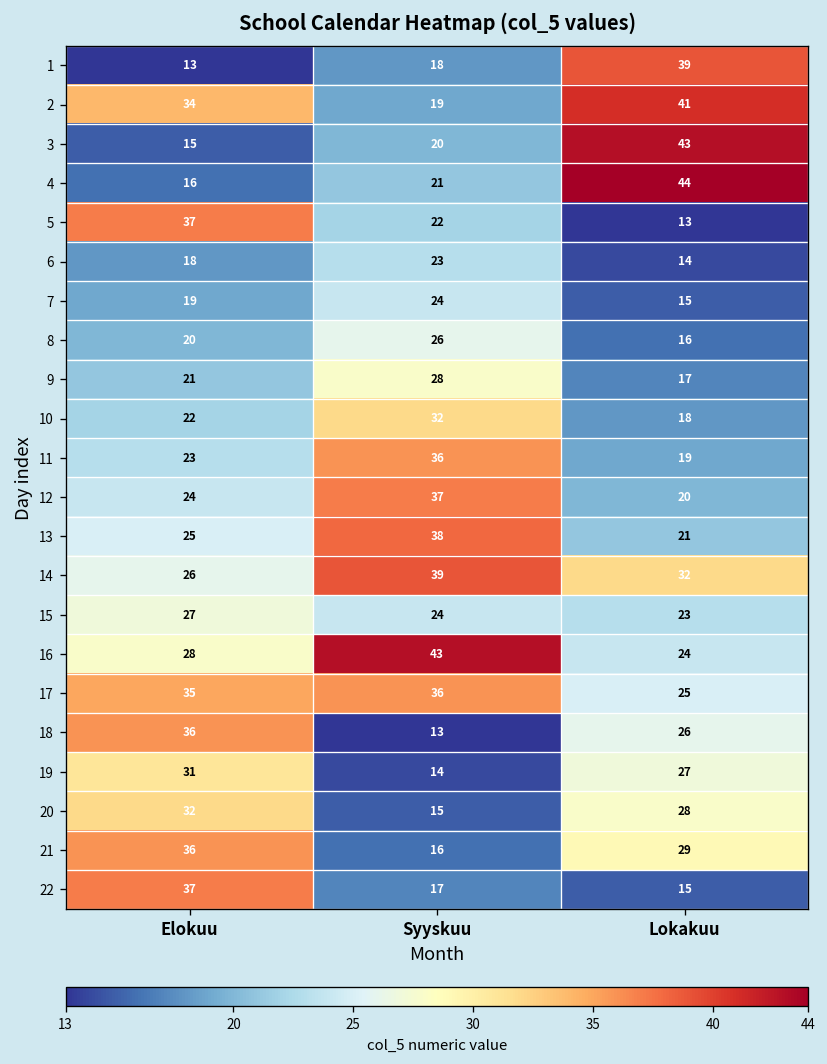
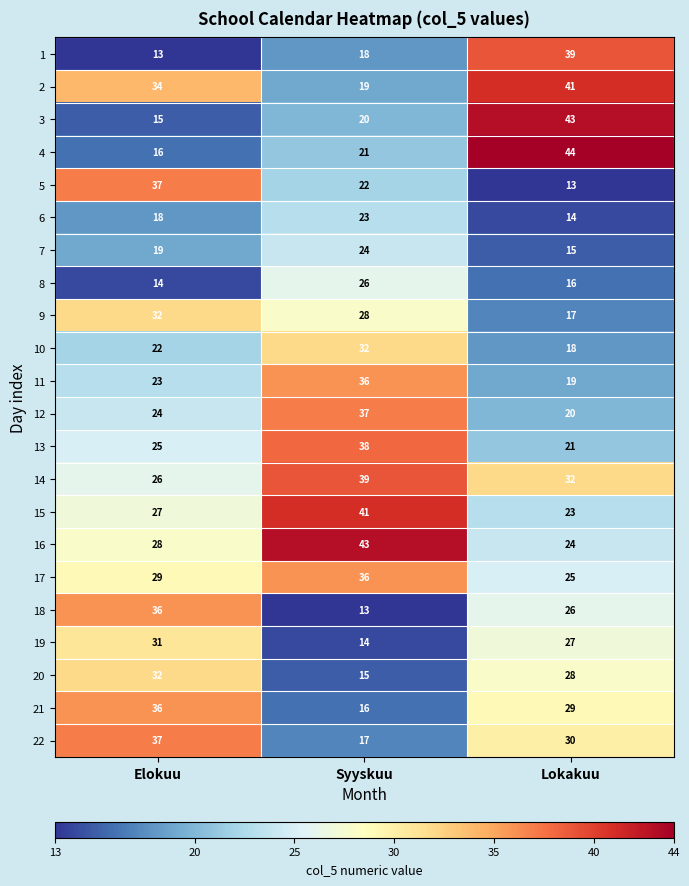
  {
    "1": {
      "Elokuu": 13,
      "Syyskuu": 18,
      "Lokakuu": 39
    },
    "2": {
      "Elokuu": 34,
      "Syyskuu": 19,
      "Lokakuu": 41
    },
    "3": {
      "Elokuu": 15,
      "Syyskuu": 20,
      "Lokakuu": 43
    },
    "4": {
      "Elokuu": 16,
      "Syyskuu": 21,
      "Lokakuu": 44
    },
    "5": {
      "Elokuu": 37,
      "Syyskuu": 22,
      "Lokakuu": 13
    },
    "6": {
      "Elokuu": 18,
      "Syyskuu": 23,
      "Lokakuu": 14
    },
    "7": {
      "Elokuu": 19,
      "Syyskuu": 24,
      "Lokakuu": 15
    },
    "8": {
-     "Elokuu": 20,
+     "Elokuu": 14,
      "Syyskuu": 26,
      "Lokakuu": 16
    },
    "9": {
-     "Elokuu": 21,
+     "Elokuu": 32,
      "Syyskuu": 28,
      "Lokakuu": 17
    },
    "10": {
      "Elokuu": 22,
      "Syyskuu": 32,
      "Lokakuu": 18
    },
    "11": {
      "Elokuu": 23,
      "Syyskuu": 36,
      "Lokakuu": 19
    },
    "12": {
      "Elokuu": 24,
      "Syyskuu": 37,
      "Lokakuu": 20
    },
    "13": {
      "Elokuu": 25,
      "Syyskuu": 38,
      "Lokakuu": 21
    },
    "14": {
      "Elokuu": 26,
      "Syyskuu": 39,
      "Lokakuu": 32
    },
    "15": {
      "Elokuu": 27,
-     "Syyskuu": 24,
+     "Syyskuu": 41,
      "Lokakuu": 23
    },
    "16": {
      "Elokuu": 28,
      "Syyskuu": 43,
      "Lokakuu": 24
    },
    "17": {
-     "Elokuu": 35,
+     "Elokuu": 29,
      "Syyskuu": 36,
      "Lokakuu": 25
    },
    "18": {
      "Elokuu": 36,
      "Syyskuu": 13,
      "Lokakuu": 26
    },
    "19": {
      "Elokuu": 31,
      "Syyskuu": 14,
      "Lokakuu": 27
    },
    "20": {
      "Elokuu": 32,
      "Syyskuu": 15,
      "Lokakuu": 28
    },
    "21": {
      "Elokuu": 36,
      "Syyskuu": 16,
      "Lokakuu": 29
    },
    "22": {
      "Elokuu": 37,
      "Syyskuu": 17,
-     "Lokakuu": 15
+     "Lokakuu": 30
    }
  }
